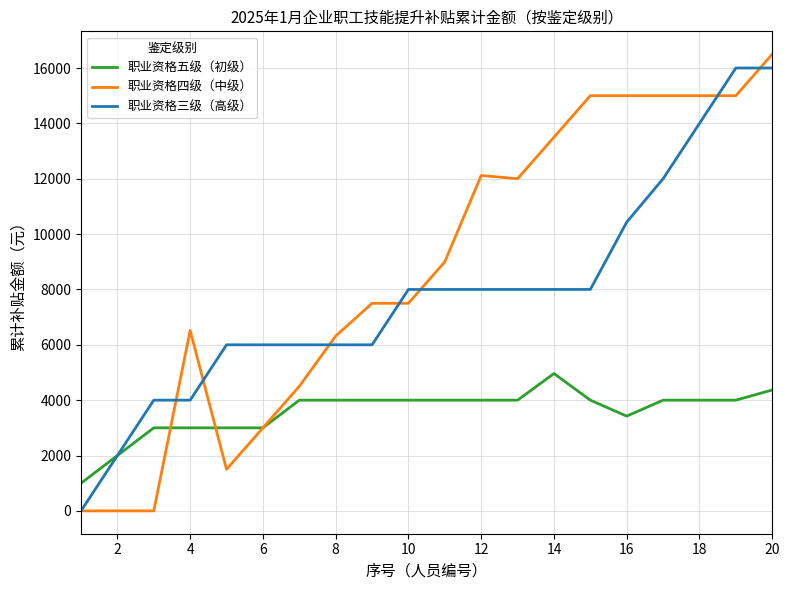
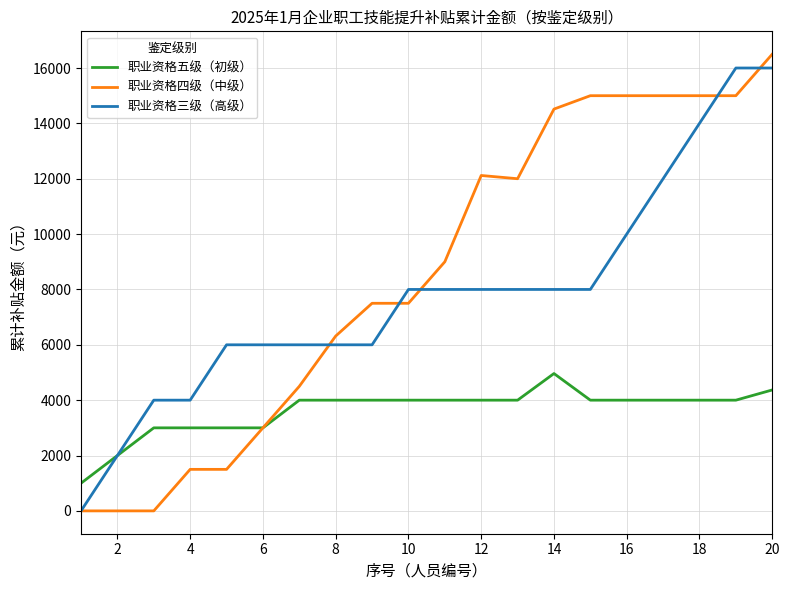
  {
    "职业资格五级（初级）": {
      "4": 3000,
      "8": 4000,
      "10": 4000,
      "12": 4000,
      "14": 5000,
-     "16": 3400,
+     "16": 4000,
      "18": 4000,
      "20": 4400
    },
    "职业资格四级（中级）": {
      "2": 0,
-     "4": 6500,
+     "4": 1500,
      "8": 6300,
      "10": 7500,
      "12": 12100,
-     "14": 13500,
+     "14": 14500,
      "16": 15000,
      "18": 15000,
      "20": 16500
    },
    "职业资格三级（高级）": {
      "4": 4000,
      "6": 6000,
      "8": 6000,
      "10": 8000,
      "12": 8000,
      "14": 8000,
-     "16": 10400,
+     "16": 10000,
      "18": 14000,
      "20": 16000
    }
  }
